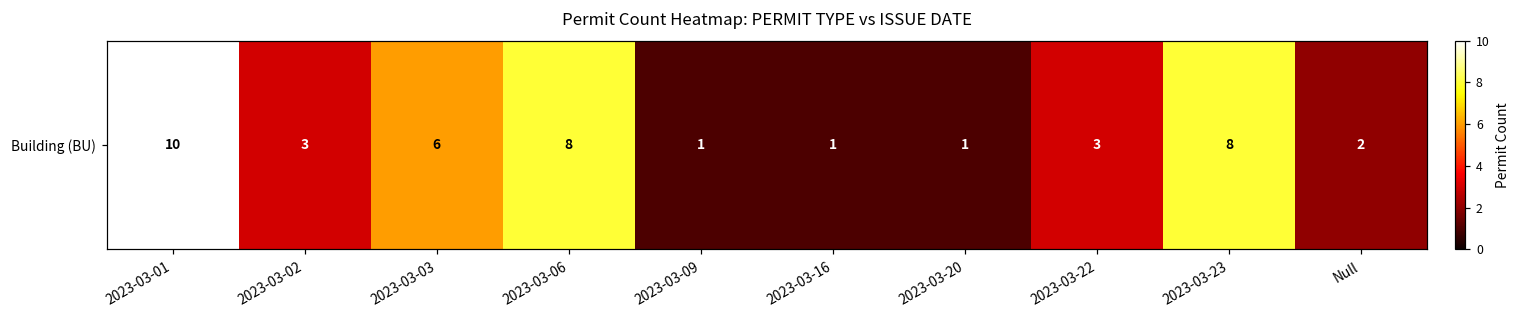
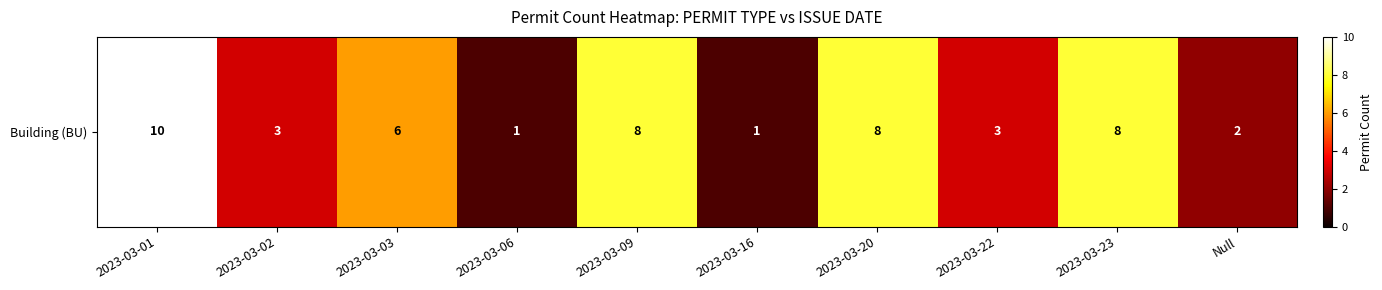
  {
    "Building (BU)": {
      "2023-03-01": 10,
      "2023-03-02": 3,
      "2023-03-03": 6,
-     "2023-03-06": 8,
-     "2023-03-09": 1,
+     "2023-03-06": 1,
+     "2023-03-09": 8,
      "2023-03-16": 1,
-     "2023-03-20": 1,
+     "2023-03-20": 8,
      "2023-03-22": 3,
      "2023-03-23": 8,
      "Null": 2
    }
  }
